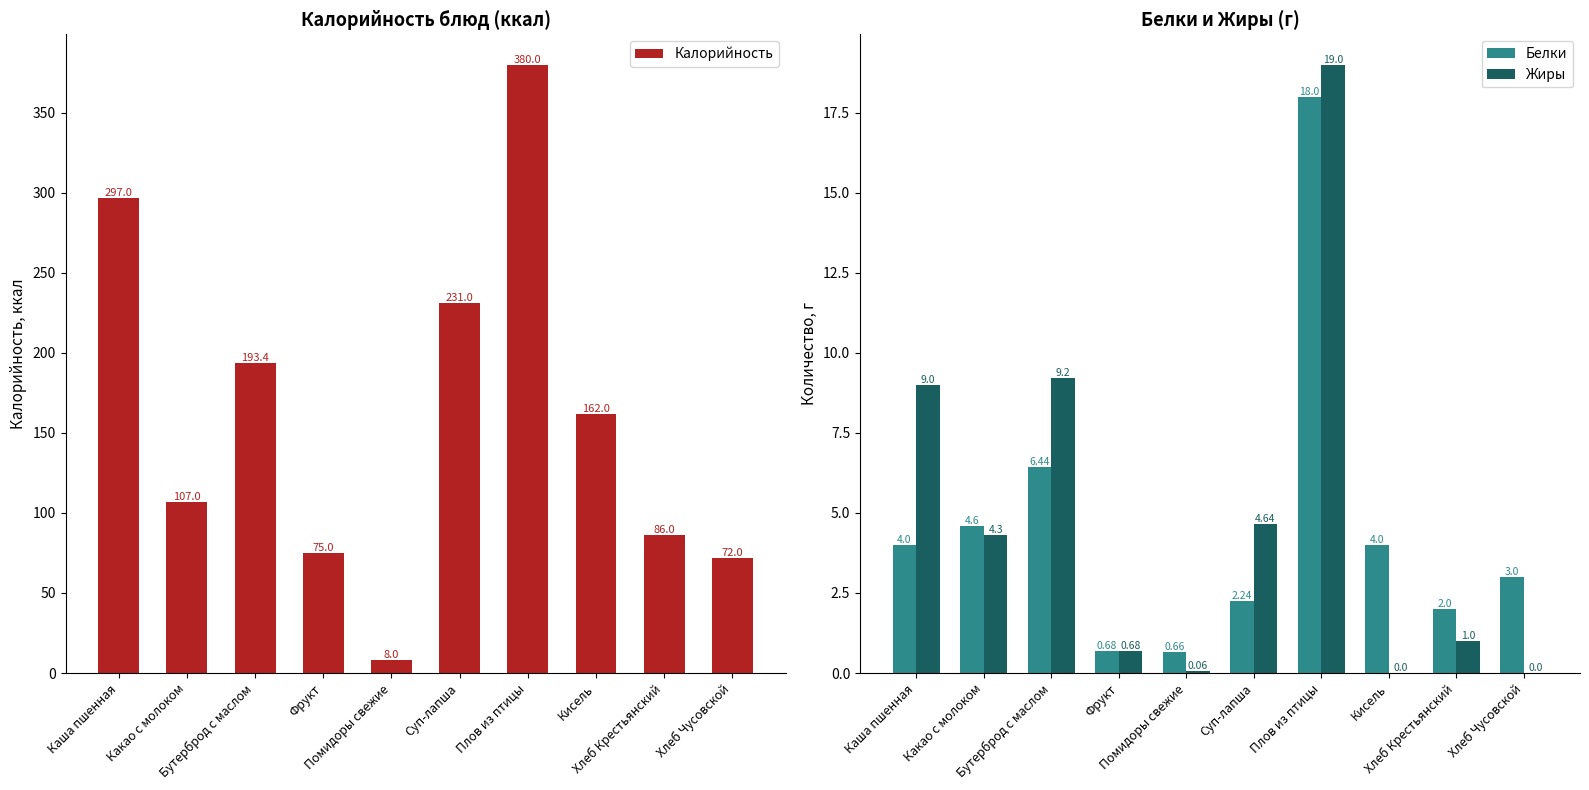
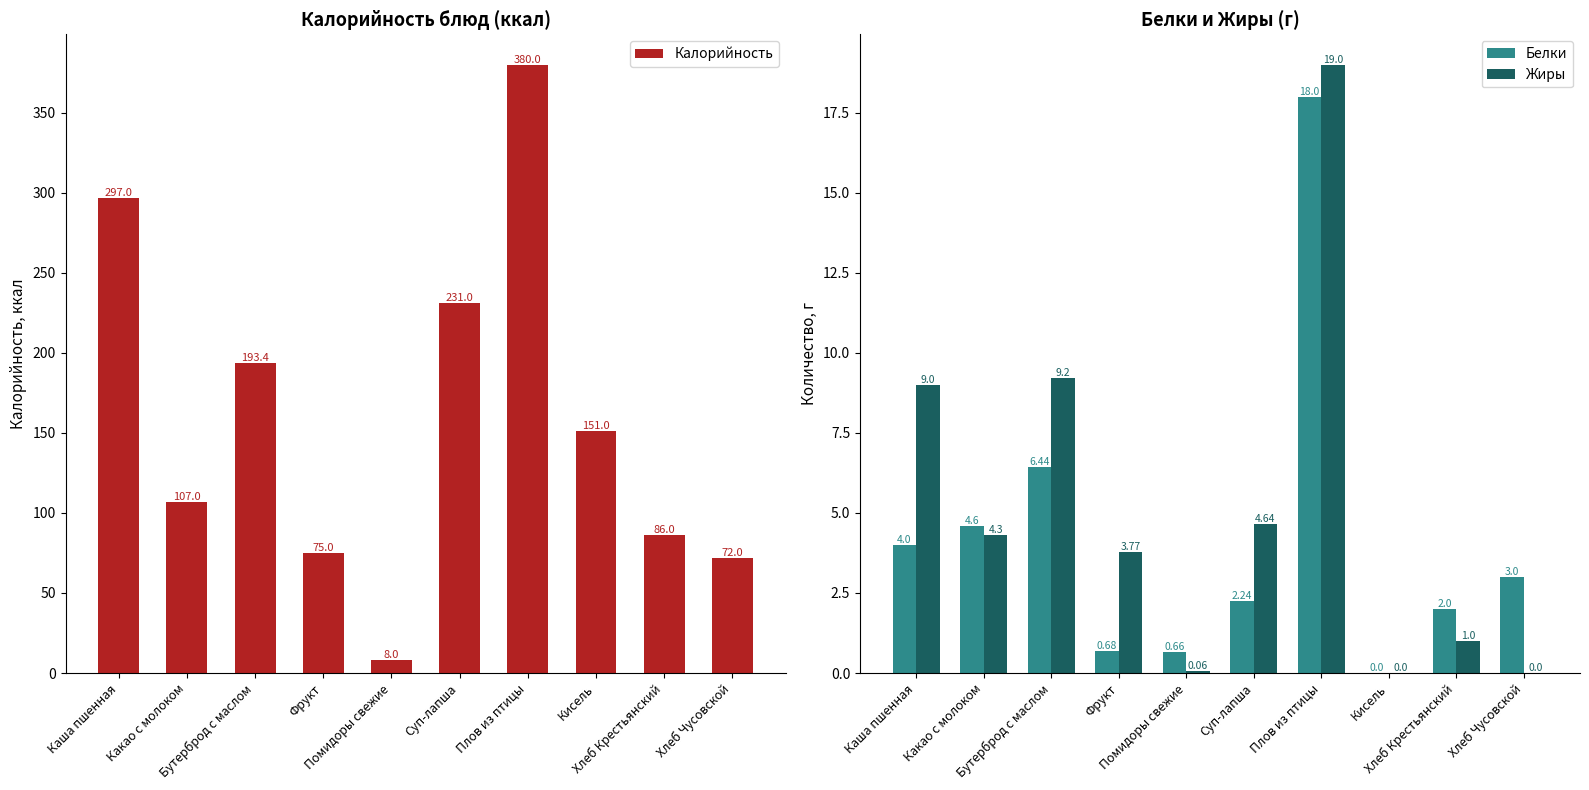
  {
    "Калорийность блюд (ккал)": {
      "Каша пшенная": 297.0,
      "Какао с молоком": 107.0,
      "Бутерброд с маслом": 193.4,
      "Фрукт": 75.0,
      "Помидоры свежие": 8.0,
      "Суп-лапша": 231.0,
      "Плов из птицы": 380.0,
-     "Кисель": 162.0,
+     "Кисель": 151.0,
      "Хлеб Крестьянский": 86.0,
      "Хлеб Чусовской": 72.0
    },
    "Белки и Жиры (г)": {
      "Белки": {
        "Каша пшенная": 4.0,
        "Какао с молоком": 4.6,
        "Бутерброд с маслом": 6.44,
        "Фрукт": 0.68,
        "Помидоры свежие": 0.66,
        "Суп-лапша": 2.24,
        "Плов из птицы": 18.0,
-       "Кисель": 4.0,
+       "Кисель": 0.0,
        "Хлеб Крестьянский": 2.0,
        "Хлеб Чусовской": 3.0
      },
      "Жиры": {
        "Каша пшенная": 9.0,
        "Какао с молоком": 4.3,
        "Бутерброд с маслом": 9.2,
-       "Фрукт": 0.68,
+       "Фрукт": 3.77,
        "Помидоры свежие": 0.06,
        "Суп-лапша": 4.64,
        "Плов из птицы": 19.0,
        "Кисель": 0.0,
        "Хлеб Крестьянский": 1.0,
        "Хлеб Чусовской": 0.0
      }
    }
  }
